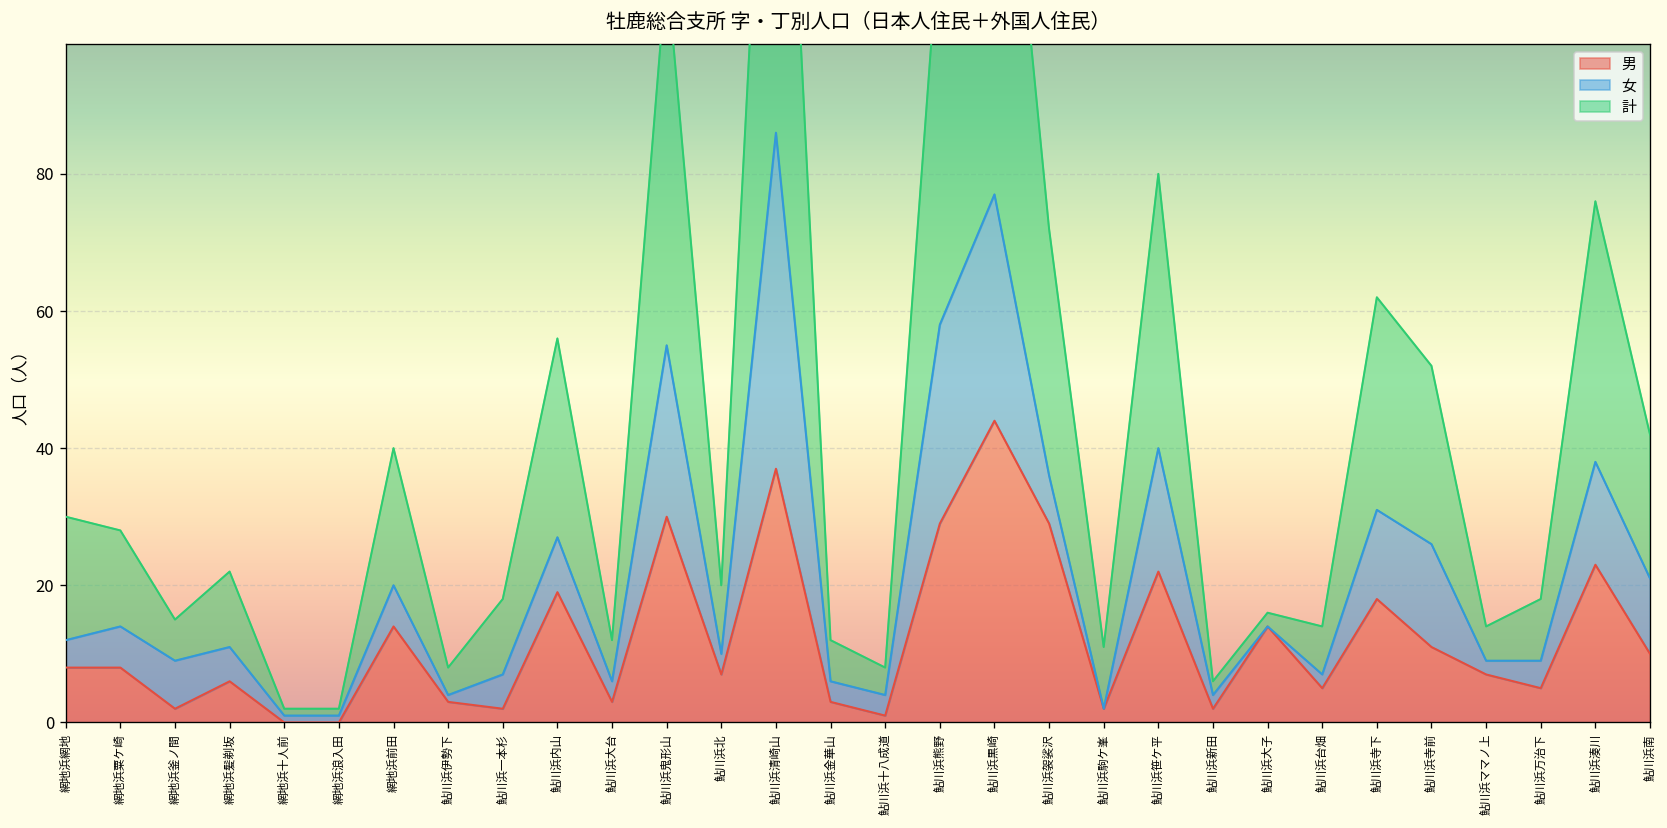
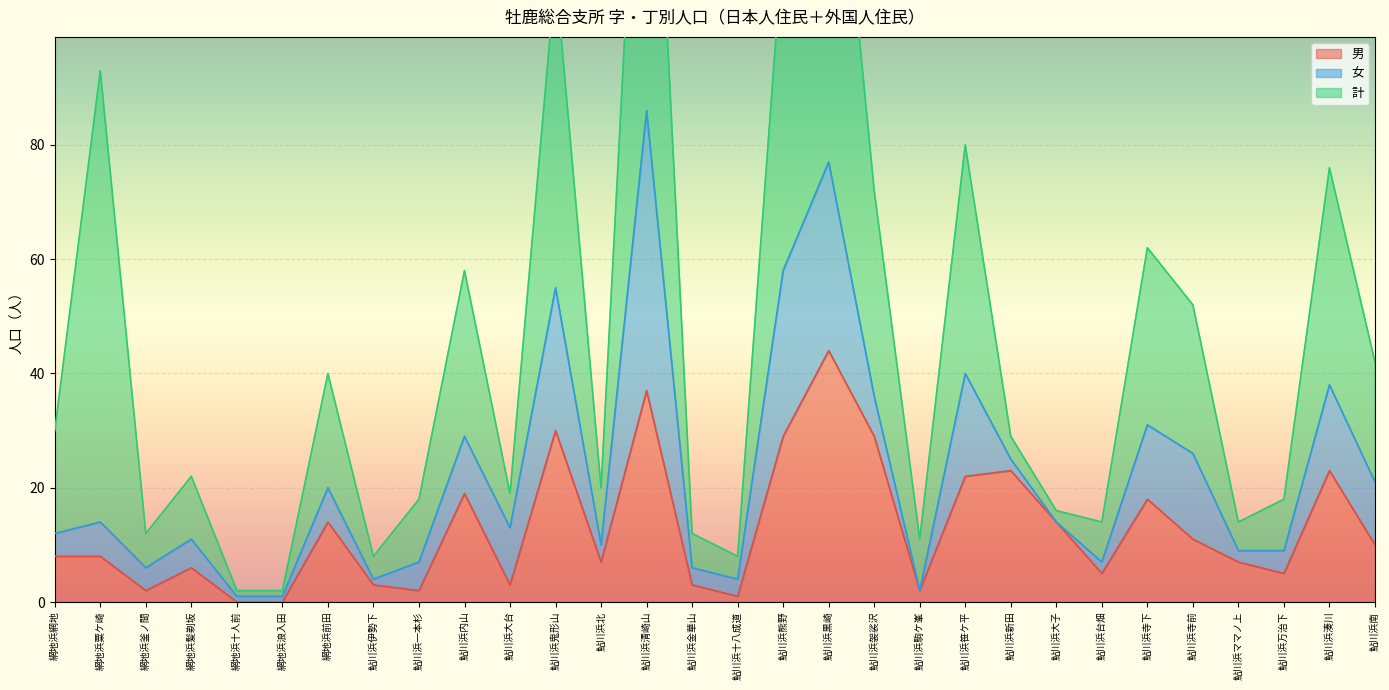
  {
    "男": {
      "網地浜網地": 8,
      "網地浜粟ケ崎": 8,
      "網地浜釜ノ間": 2,
      "網地浜髪剃坂": 6,
      "網地浜十人前": 0,
      "網地浜浪入田": 0,
      "網地浜前田": 14,
      "鮎川浜伊勢下": 3,
      "鮎川浜一本杉": 2,
      "鮎川浜内山": 19,
      "鮎川浜大台": 3,
      "鮎川浜鬼形山": 30,
      "鮎川浜北": 7,
      "鮎川浜清崎山": 37,
      "鮎川浜金華山": 3,
      "鮎川浜十八成道": 1,
      "鮎川浜熊野": 29,
      "鮎川浜黒崎": 44,
      "鮎川浜袈裟沢": 29,
      "鮎川浜笹ケ平": 22,
-     "鮎川浜新田": 2,
+     "鮎川浜新田": 23,
      "鮎川浜台畑": 5,
      "鮎川浜寺下": 18,
      "鮎川浜寺前": 11,
      "鮎川浜ママノ上": 7,
      "鮎川浜万治下": 5,
      "鮎川浜湊川": 23,
      "鮎川浜南": 10
    },
    "女": {
      "網地浜網地": 4,
      "網地浜粟ケ崎": 6,
-     "網地浜釜ノ間": 7,
+     "網地浜釜ノ間": 4,
      "網地浜髪剃坂": 5,
      "網地浜十人前": 1,
      "網地浜浪入田": 1,
      "網地浜前田": 6,
      "鮎川浜伊勢下": 1,
      "鮎川浜一本杉": 5,
-     "鮎川浜内山": 8,
-     "鮎川浜大台": 3,
+     "鮎川浜内山": 10,
+     "鮎川浜大台": 10,
      "鮎川浜鬼形山": 25,
      "鮎川浜北": 3,
      "鮎川浜清崎山": 49,
      "鮎川浜金華山": 3,
      "鮎川浜十八成道": 3,
      "鮎川浜熊野": 29,
      "鮎川浜黒崎": 33,
      "鮎川浜袈裟沢": 7,
      "鮎川浜笹ケ平": 18,
      "鮎川浜新田": 2,
      "鮎川浜台畑": 2,
      "鮎川浜寺下": 13,
      "鮎川浜寺前": 15,
      "鮎川浜ママノ上": 2,
      "鮎川浜万治下": 4,
      "鮎川浜湊川": 15,
      "鮎川浜南": 11
    },
    "計": {
      "網地浜網地": 18,
-     "網地浜粟ケ崎": 14,
+     "網地浜粟ケ崎": 79,
      "網地浜釜ノ間": 6,
      "網地浜髪剃坂": 11,
      "網地浜十人前": 1,
      "網地浜浪入田": 1,
      "網地浜前田": 20,
      "鮎川浜伊勢下": 4,
      "鮎川浜一本杉": 11,
      "鮎川浜内山": 29,
      "鮎川浜大台": 6,
      "鮎川浜北": 10,
      "鮎川浜金華山": 6,
      "鮎川浜十八成道": 4,
      "鮎川浜袈裟沢": 36,
      "鮎川浜駒ケ峯": 9,
      "鮎川浜笹ケ平": 40,
-     "鮎川浜新田": 2,
+     "鮎川浜新田": 4,
      "鮎川浜大子": 2,
      "鮎川浜台畑": 7,
      "鮎川浜寺下": 31,
      "鮎川浜寺前": 26,
      "鮎川浜ママノ上": 5,
      "鮎川浜万治下": 9,
      "鮎川浜湊川": 38,
      "鮎川浜南": 21
    }
  }
